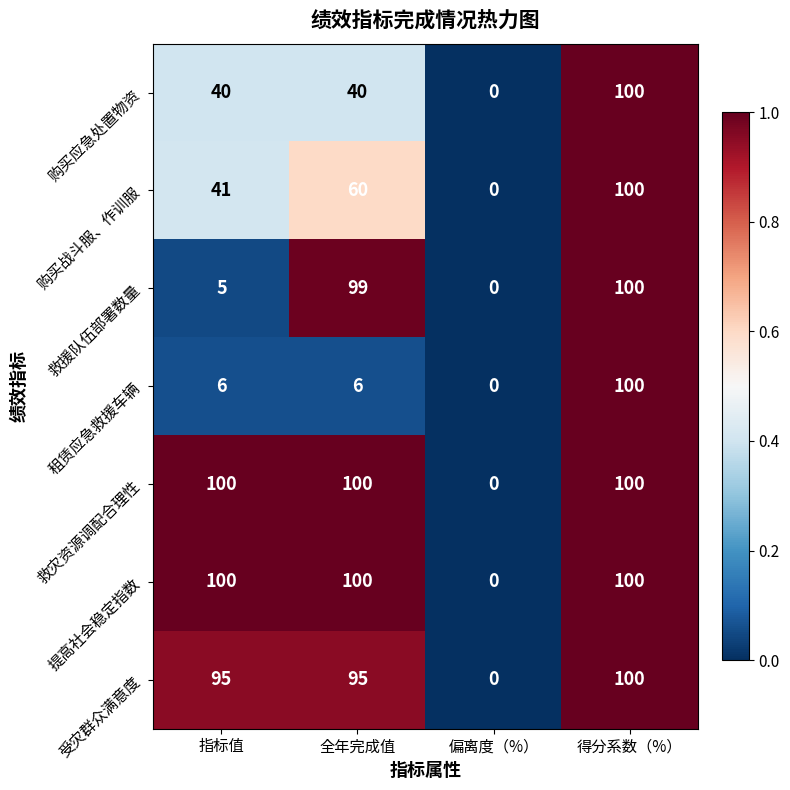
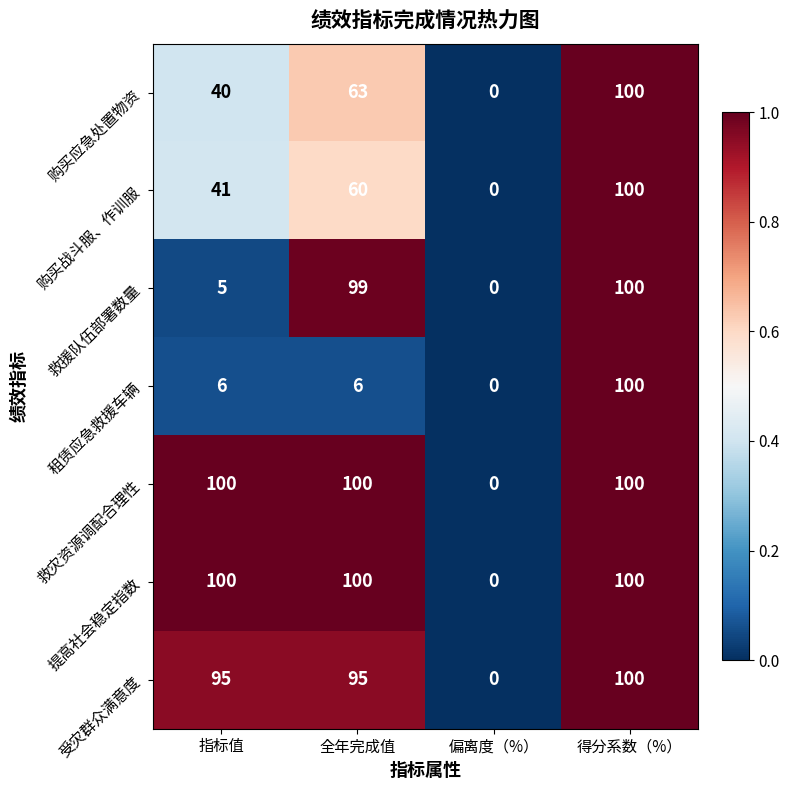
  {
    "购买应急处置物资": {
      "指标值": 40,
-     "全年完成值": 40,
+     "全年完成值": 63,
      "偏离度（%）": 0,
      "得分系数（%）": 100
    },
    "购买战斗服、作训服": {
      "指标值": 41,
      "全年完成值": 60,
      "偏离度（%）": 0,
      "得分系数（%）": 100
    },
    "救援队伍部署数量": {
      "指标值": 5,
      "全年完成值": 99,
      "偏离度（%）": 0,
      "得分系数（%）": 100
    },
    "租赁应急救援车辆": {
      "指标值": 6,
      "全年完成值": 6,
      "偏离度（%）": 0,
      "得分系数（%）": 100
    },
    "救灾资源调配合理性": {
      "指标值": 100,
      "全年完成值": 100,
      "偏离度（%）": 0,
      "得分系数（%）": 100
    },
    "提高社会稳定指数": {
      "指标值": 100,
      "全年完成值": 100,
      "偏离度（%）": 0,
      "得分系数（%）": 100
    },
    "受灾群众满意度": {
      "指标值": 95,
      "全年完成值": 95,
      "偏离度（%）": 0,
      "得分系数（%）": 100
    }
  }
